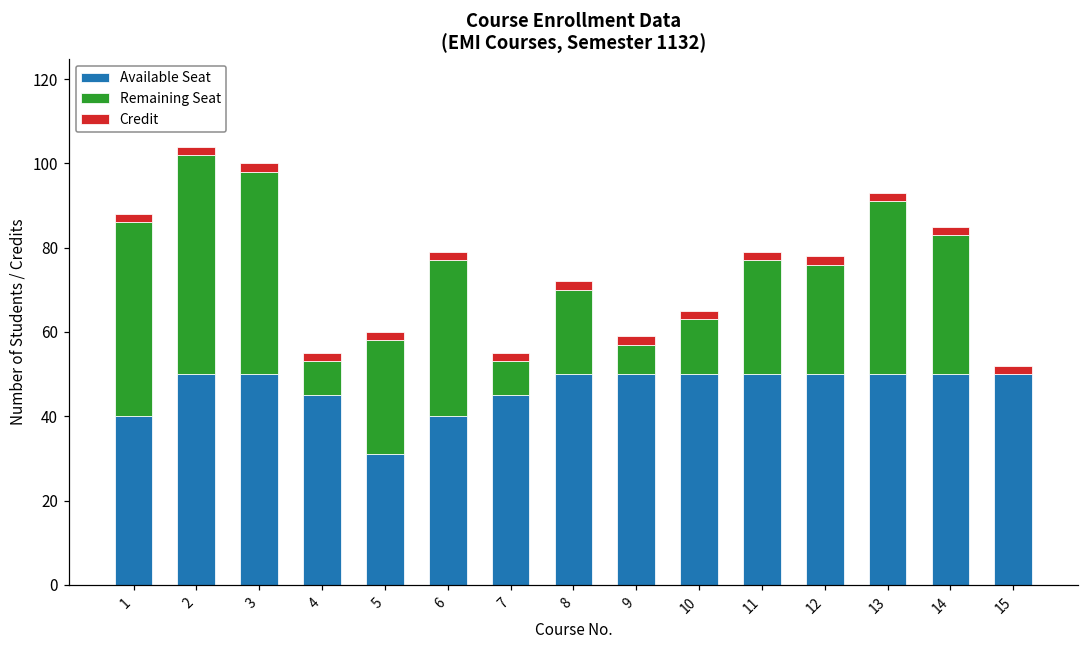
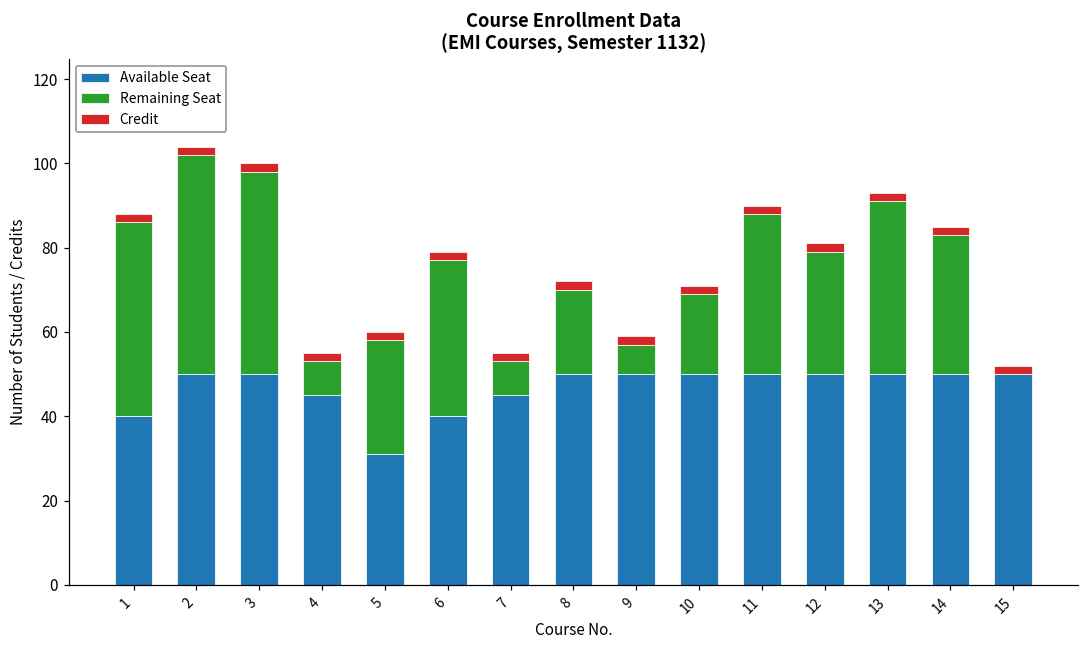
  {
    "Available Seat": {
      "1": 40,
      "2": 50,
      "3": 50,
      "4": 45,
      "5": 31,
      "6": 40,
      "7": 45,
      "8": 50,
      "9": 50,
      "10": 50,
      "11": 50,
      "12": 50,
      "13": 50,
      "14": 50,
      "15": 50
    },
    "Remaining Seat": {
      "1": 46,
      "2": 52,
      "3": 48,
      "4": 8,
      "5": 27,
      "6": 37,
      "7": 8,
      "8": 20,
      "9": 7,
-     "10": 13,
-     "11": 27,
-     "12": 26,
+     "10": 19,
+     "11": 38,
+     "12": 29,
      "13": 41,
      "14": 33,
      "15": 0
    },
    "Credit": {
      "1": 2,
      "2": 2,
      "3": 2,
      "4": 2,
      "5": 2,
      "6": 2,
      "7": 2,
      "8": 2,
      "9": 2,
      "10": 2,
      "11": 2,
      "12": 2,
      "13": 2,
      "14": 2,
      "15": 2
    }
  }
